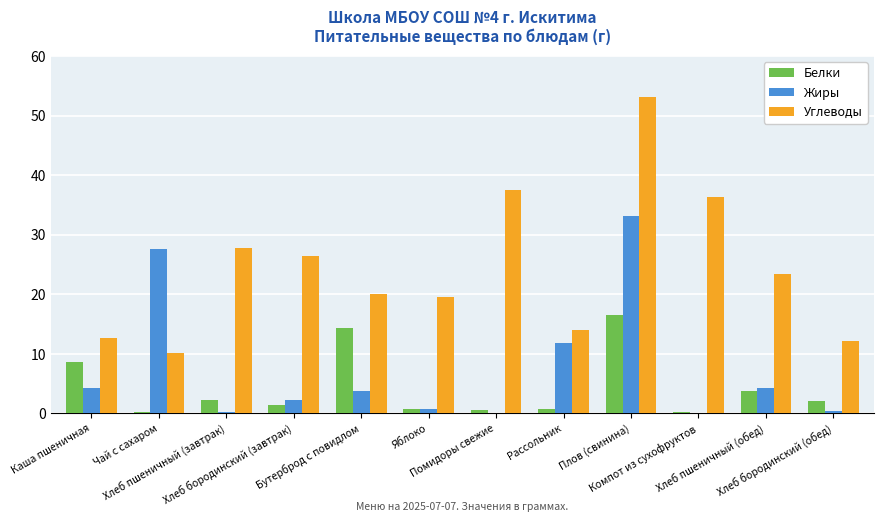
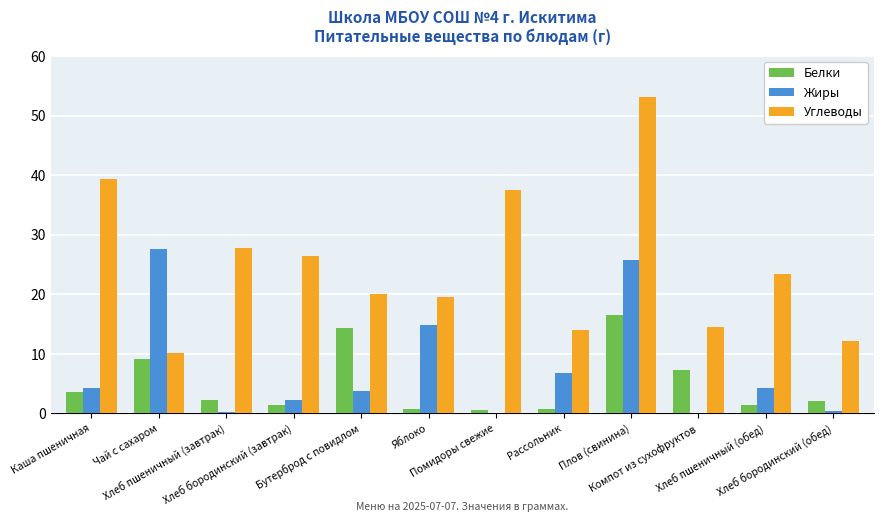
  {
    "Белки": {
-     "Каша пшеничная": 9,
-     "Чай с сахаром": 0,
+     "Каша пшеничная": 4,
+     "Чай с сахаром": 9,
      "Хлеб пшеничный (завтрак)": 2,
      "Хлеб бородинский (завтрак)": 1,
      "Бутерброд с повидлом": 14,
      "Яблоко": 1,
      "Помидоры свежие": 1,
      "Рассольник": 1,
      "Плов (свинина)": 17,
-     "Компот из сухофруктов": 0,
-     "Хлеб пшеничный (обед)": 4,
+     "Компот из сухофруктов": 7,
+     "Хлеб пшеничный (обед)": 1,
      "Хлеб бородинский (обед)": 2
    },
    "Жиры": {
      "Каша пшеничная": 4,
      "Чай с сахаром": 28,
      "Хлеб бородинский (завтрак)": 2,
      "Бутерброд с повидлом": 4,
-     "Яблоко": 1,
-     "Рассольник": 12,
-     "Плов (свинина)": 33,
+     "Яблоко": 15,
+     "Рассольник": 7,
+     "Плов (свинина)": 26,
      "Компот из сухофруктов": 0,
      "Хлеб пшеничный (обед)": 4
    },
    "Углеводы": {
-     "Каша пшеничная": 13,
+     "Каша пшеничная": 39,
      "Чай с сахаром": 10,
      "Хлеб пшеничный (завтрак)": 28,
      "Хлеб бородинский (завтрак)": 26,
      "Бутерброд с повидлом": 20,
      "Яблоко": 20,
      "Помидоры свежие": 37,
      "Рассольник": 14,
      "Плов (свинина)": 53,
-     "Компот из сухофруктов": 36,
+     "Компот из сухофруктов": 15,
      "Хлеб пшеничный (обед)": 23,
      "Хлеб бородинский (обед)": 12
    }
  }
